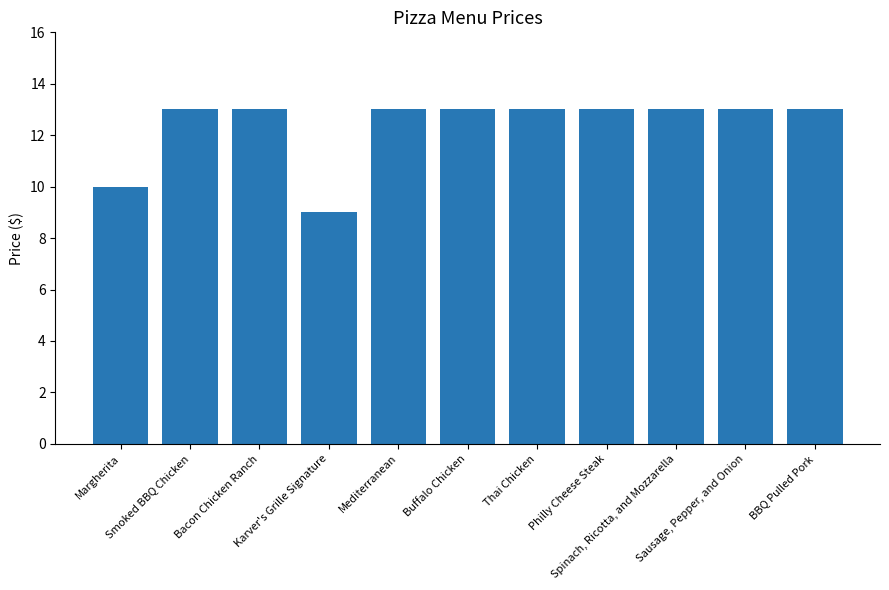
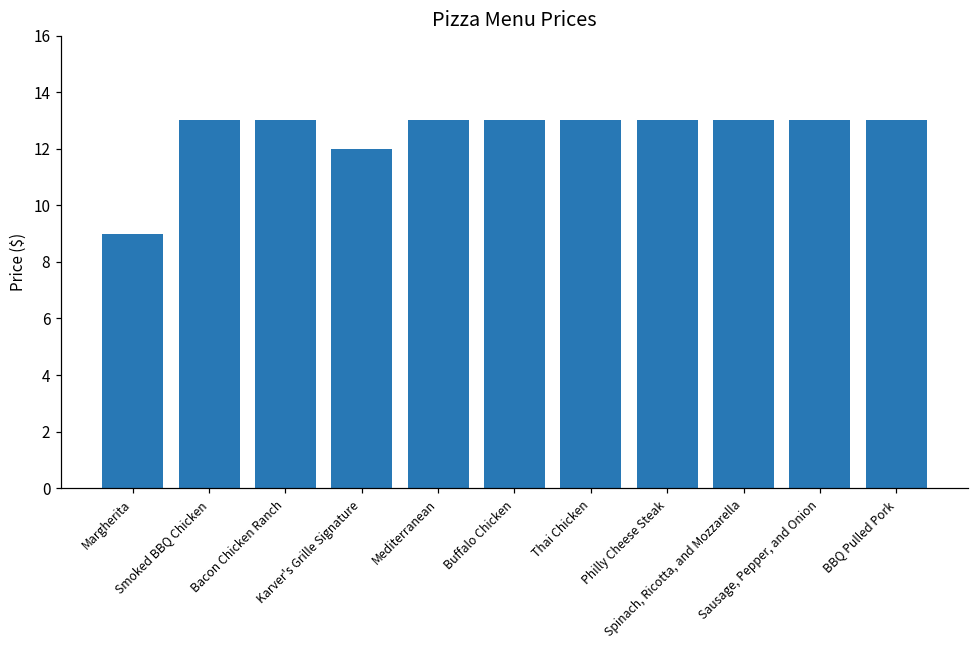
  {
-   "Margherita": 10,
+   "Margherita": 9,
    "Smoked BBQ Chicken": 13,
    "Bacon Chicken Ranch": 13,
-   "Karver's Grille Signature": 9,
+   "Karver's Grille Signature": 12,
    "Mediterranean": 13,
    "Buffalo Chicken": 13,
    "Thai Chicken": 13,
    "Philly Cheese Steak": 13,
    "Spinach, Ricotta, and Mozzarella": 13,
    "Sausage, Pepper, and Onion": 13,
    "BBQ Pulled Pork": 13
  }
